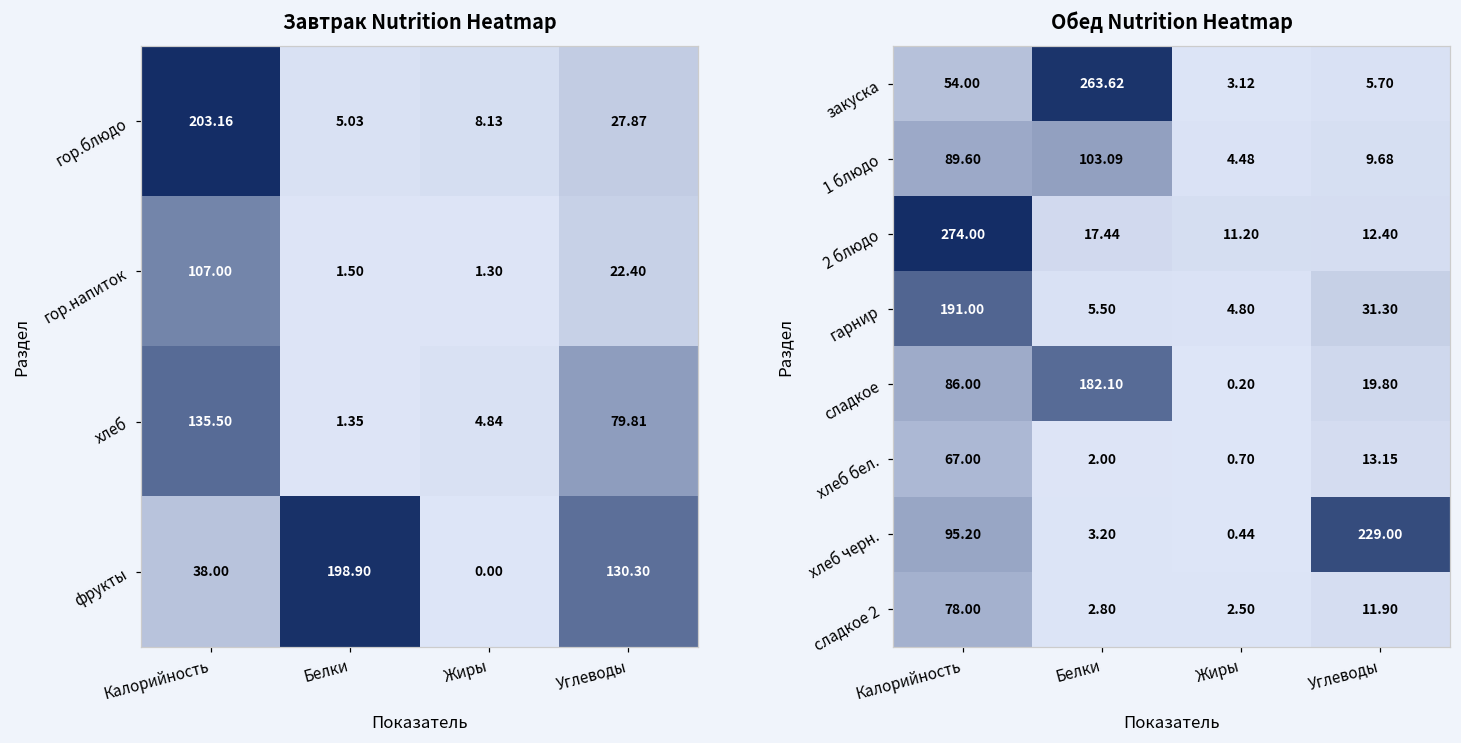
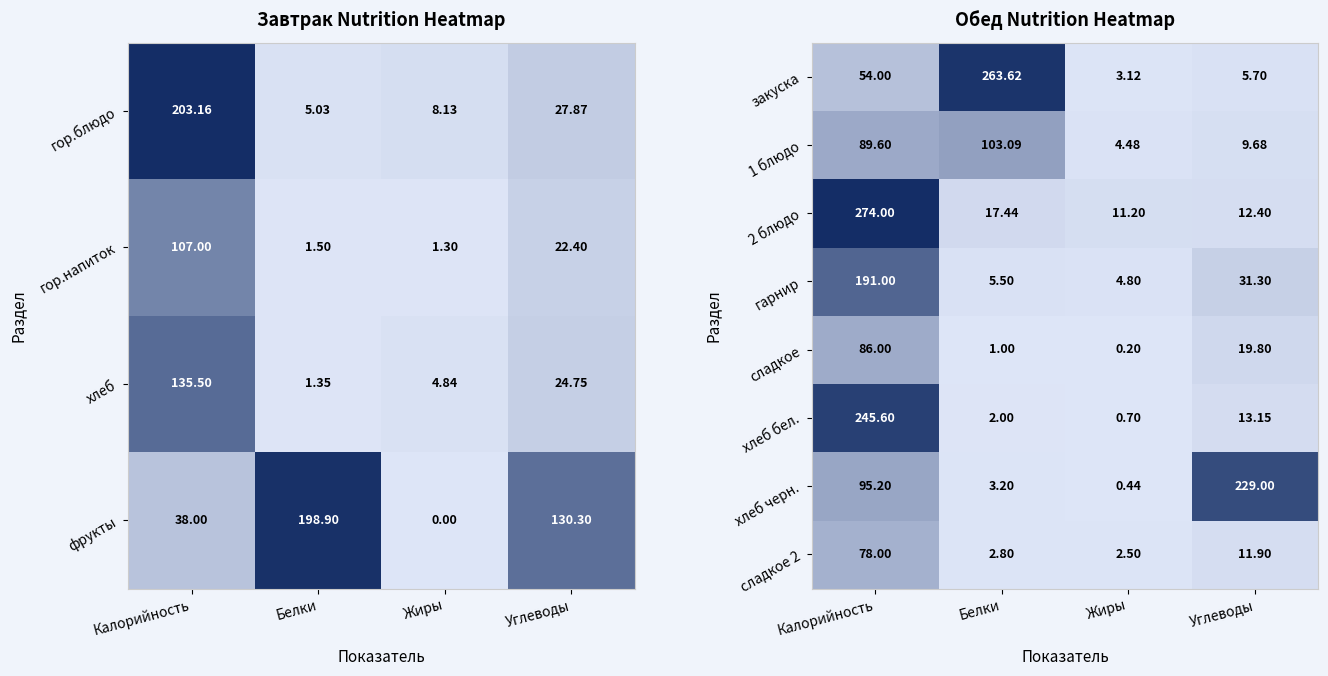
  {
    "Завтрак Nutrition Heatmap": {
      "гор.блюдо": {
        "Калорийность": 203.16,
        "Белки": 5.03,
        "Жиры": 8.13,
        "Углеводы": 27.87
      },
      "гор.напиток": {
        "Калорийность": 107.00,
        "Белки": 1.50,
        "Жиры": 1.30,
        "Углеводы": 22.40
      },
      "хлеб": {
        "Калорийность": 135.50,
        "Белки": 1.35,
        "Жиры": 4.84,
-       "Углеводы": 79.81
+       "Углеводы": 24.75
      },
      "фрукты": {
        "Калорийность": 38.00,
        "Белки": 198.90,
        "Жиры": 0.00,
        "Углеводы": 130.30
      }
    },
    "Обед Nutrition Heatmap": {
      "закуска": {
        "Калорийность": 54.00,
        "Белки": 263.62,
        "Жиры": 3.12,
        "Углеводы": 5.70
      },
      "1 блюдо": {
        "Калорийность": 89.60,
        "Белки": 103.09,
        "Жиры": 4.48,
        "Углеводы": 9.68
      },
      "2 блюдо": {
        "Калорийность": 274.00,
        "Белки": 17.44,
        "Жиры": 11.20,
        "Углеводы": 12.40
      },
      "гарнир": {
        "Калорийность": 191.00,
        "Белки": 5.50,
        "Жиры": 4.80,
        "Углеводы": 31.30
      },
      "сладкое": {
        "Калорийность": 86.00,
-       "Белки": 182.10,
+       "Белки": 1.00,
        "Жиры": 0.20,
        "Углеводы": 19.80
      },
      "хлеб бел.": {
-       "Калорийность": 67.00,
+       "Калорийность": 245.60,
        "Белки": 2.00,
        "Жиры": 0.70,
        "Углеводы": 13.15
      },
      "хлеб черн.": {
        "Калорийность": 95.20,
        "Белки": 3.20,
        "Жиры": 0.44,
        "Углеводы": 229.00
      },
      "сладкое 2": {
        "Калорийность": 78.00,
        "Белки": 2.80,
        "Жиры": 2.50,
        "Углеводы": 11.90
      }
    }
  }
